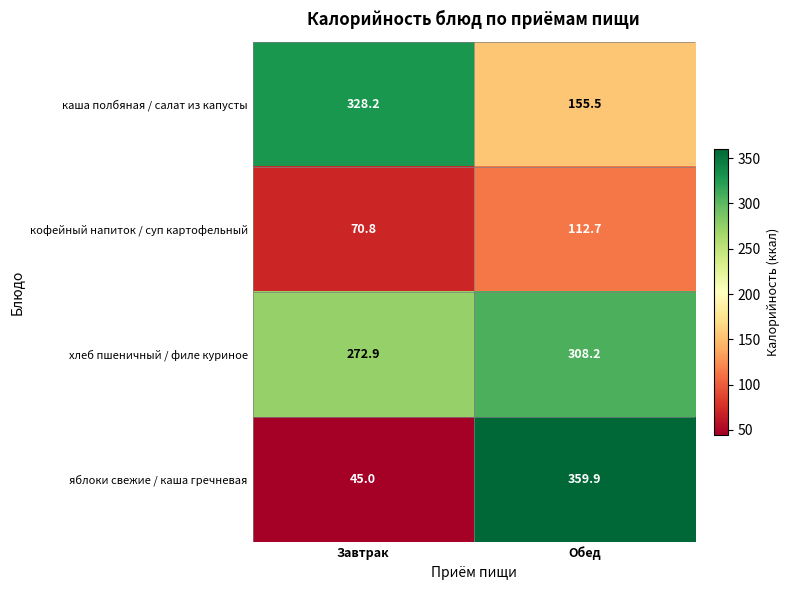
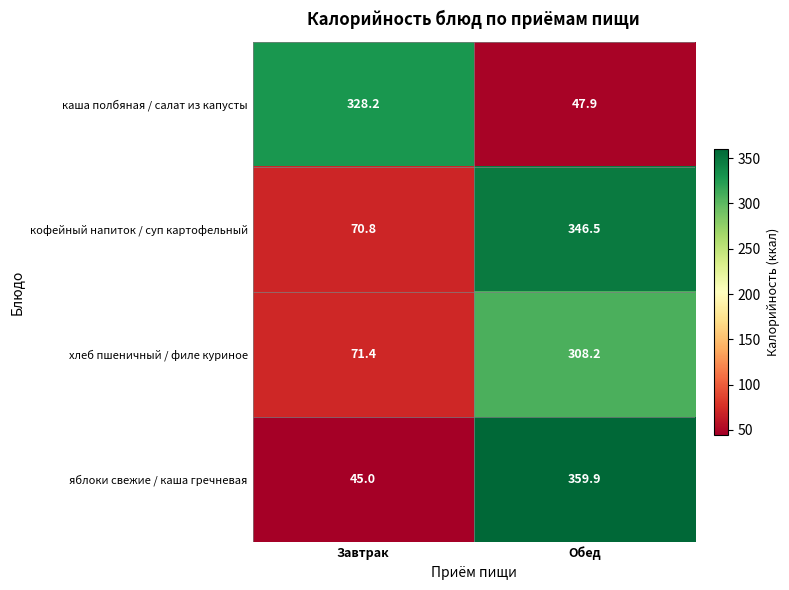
  {
    "каша полбяная / салат из капусты": {
      "Завтрак": 328.2,
-     "Обед": 155.5
+     "Обед": 47.9
    },
    "кофейный напиток / суп картофельный": {
      "Завтрак": 70.8,
-     "Обед": 112.7
+     "Обед": 346.5
    },
    "хлеб пшеничный / филе куриное": {
-     "Завтрак": 272.9,
+     "Завтрак": 71.4,
      "Обед": 308.2
    },
    "яблоки свежие / каша гречневая": {
      "Завтрак": 45.0,
      "Обед": 359.9
    }
  }
